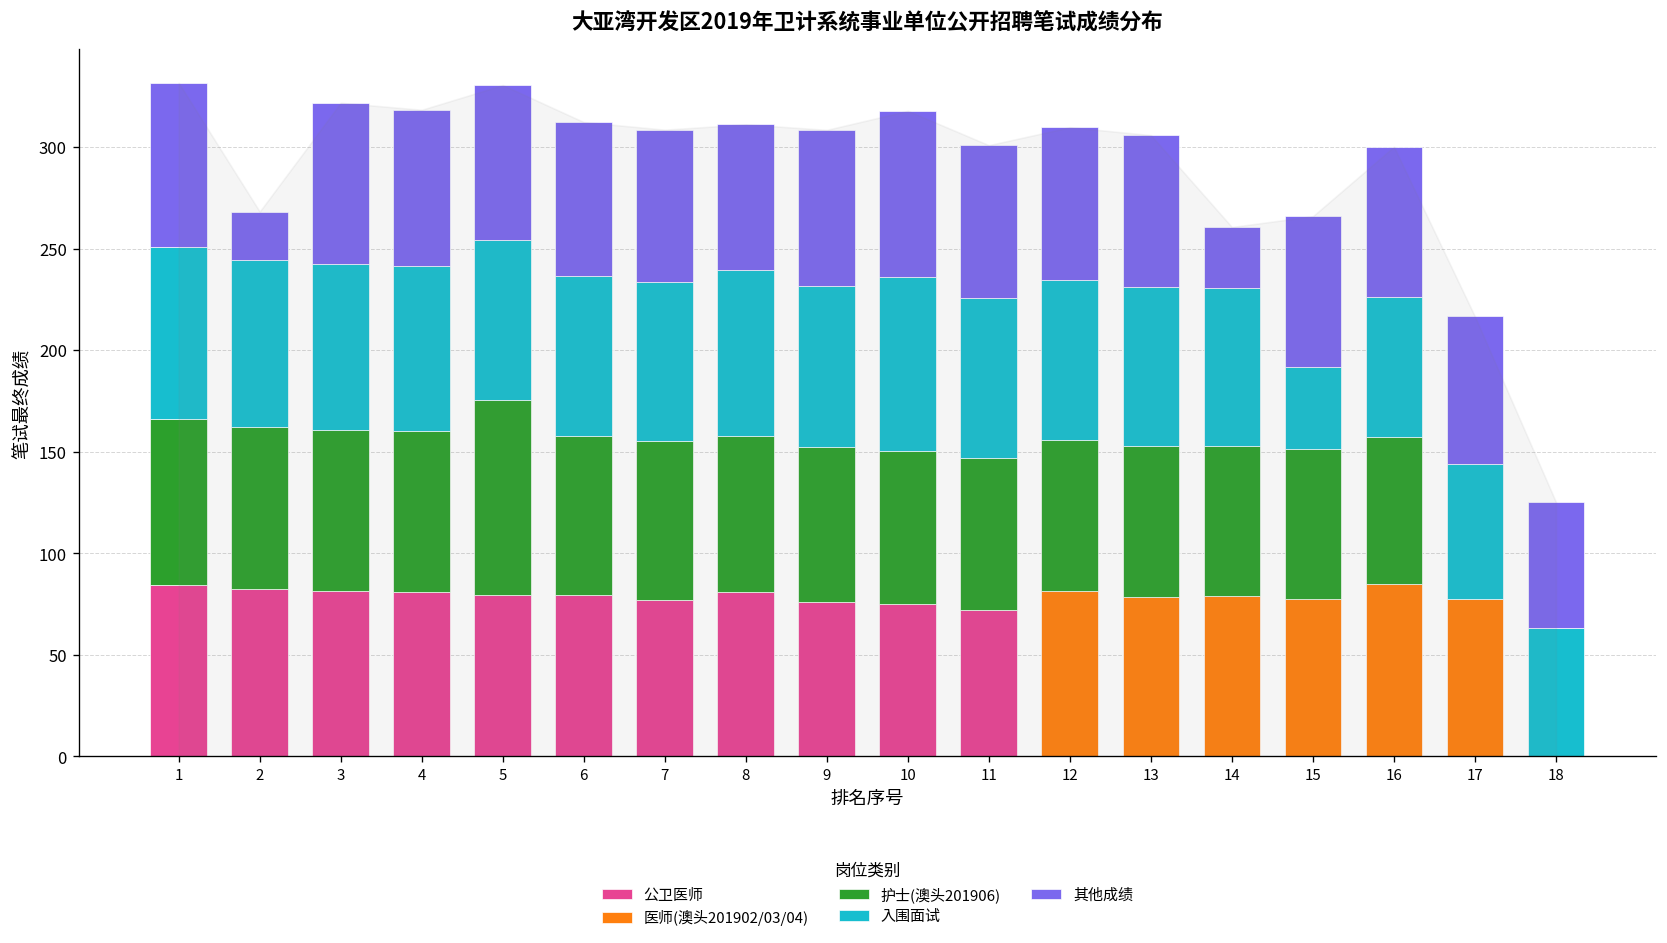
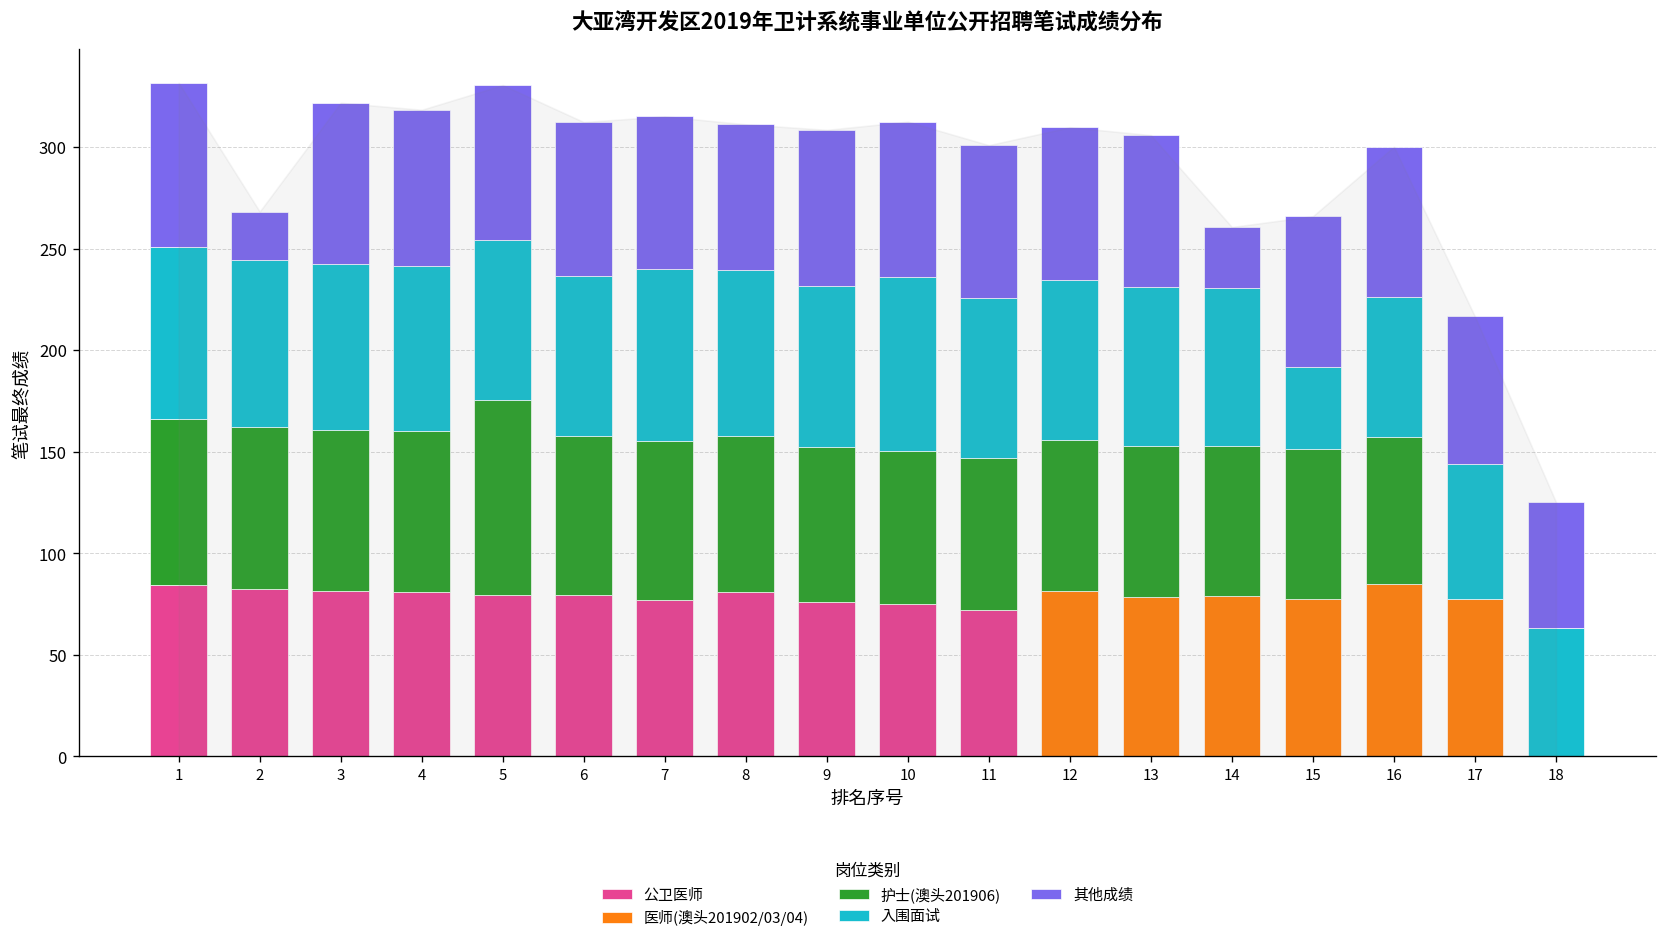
  {
    "公卫医师": {
      "1": 84,
      "2": 82,
      "3": 82,
      "4": 81,
      "5": 79,
      "6": 79,
      "7": 77,
      "8": 81,
      "9": 76,
      "10": 75,
      "11": 72,
      "12": 0,
      "13": 0,
      "14": 0,
      "15": 0,
      "16": 0,
      "17": 0,
      "18": 0
    },
    "护士(澳头201906)": {
      "1": 82,
      "2": 79,
      "3": 79,
      "4": 79,
      "5": 96,
      "6": 78,
      "7": 78,
      "8": 77,
      "9": 76,
      "10": 75,
      "11": 75,
      "12": 75,
      "13": 74,
      "14": 74,
      "15": 74,
      "16": 73,
      "17": 0,
      "18": 0
    },
    "入围面试": {
      "1": 84,
      "2": 82,
      "3": 82,
      "4": 81,
      "5": 79,
      "6": 79,
-     "7": 78,
+     "7": 85,
      "8": 82,
      "9": 79,
      "10": 86,
      "11": 79,
      "12": 79,
      "13": 78,
      "14": 78,
      "15": 40,
      "16": 69,
      "17": 66,
      "18": 63
    },
    "其他成绩": {
      "1": 81,
      "2": 24,
      "3": 79,
      "4": 77,
      "5": 76,
      "6": 76,
      "7": 75,
      "8": 72,
      "9": 77,
-     "10": 82,
+     "10": 76,
      "11": 75,
      "12": 75,
      "13": 75,
      "14": 30,
      "15": 74,
      "16": 74,
      "17": 73,
      "18": 62
    }
  }
